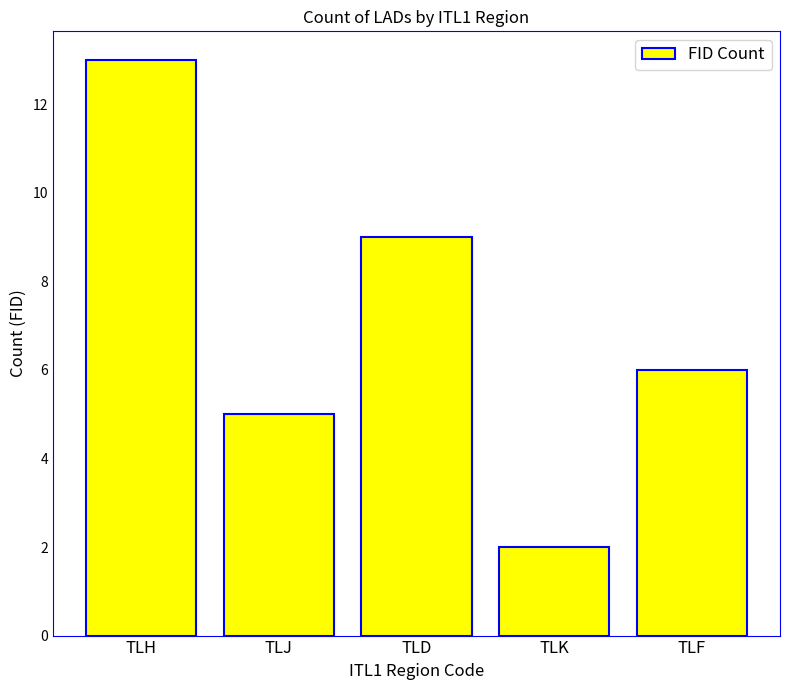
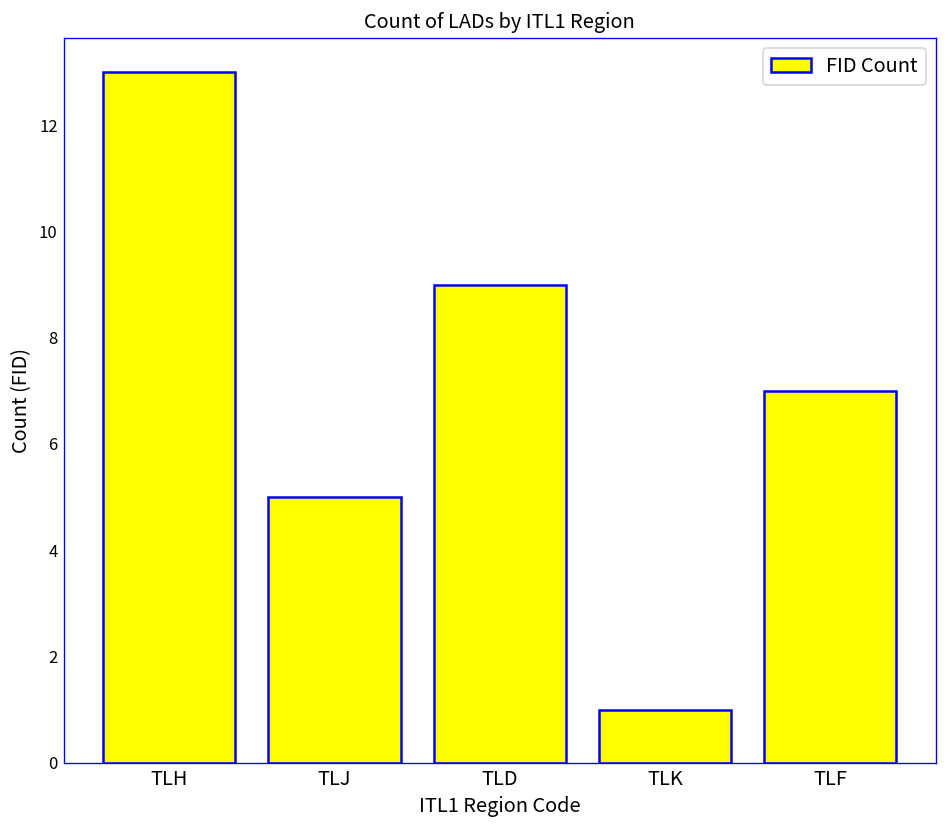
  {
    "TLH": 13,
    "TLJ": 5,
    "TLD": 9,
-   "TLK": 2,
-   "TLF": 6
+   "TLK": 1,
+   "TLF": 7
  }
